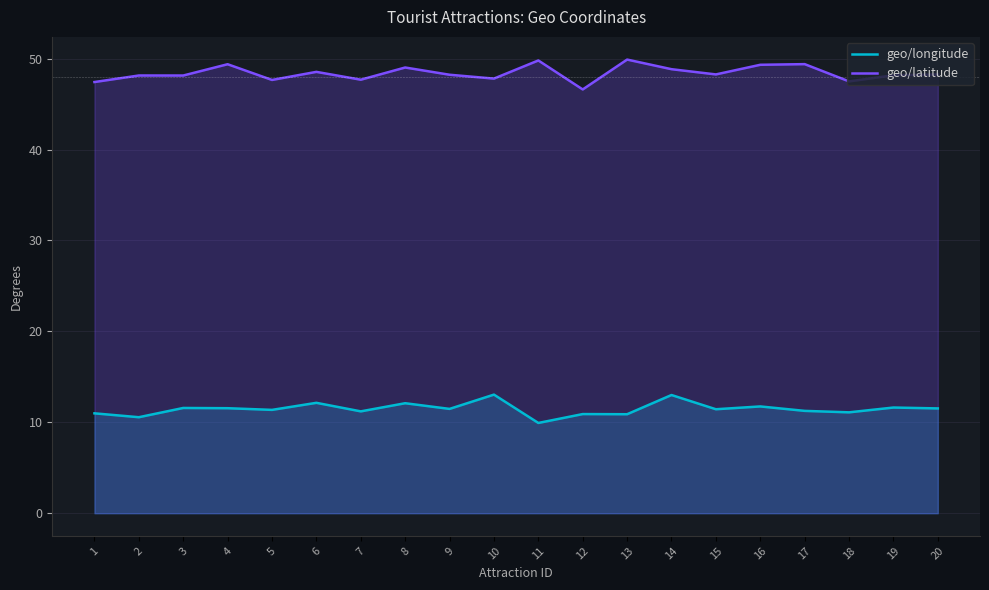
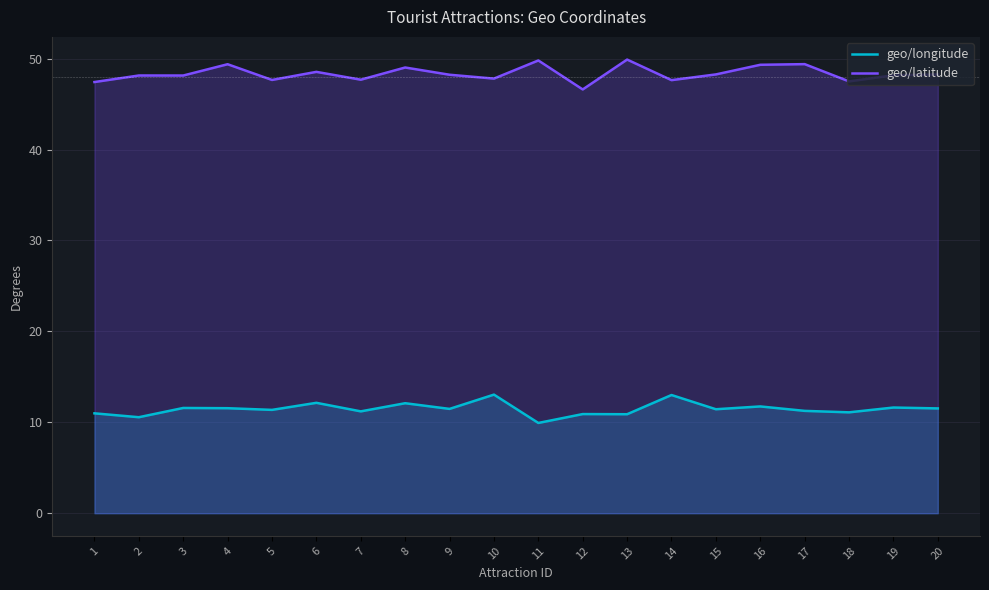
  {
    "geo/longitude": {
      "1": 11,
      "2": 11,
      "3": 12,
      "4": 12,
      "5": 11,
      "6": 12,
      "7": 11,
      "8": 12,
      "9": 11,
      "10": 13,
      "11": 10,
      "12": 11,
      "13": 11,
      "14": 13,
      "15": 11,
      "16": 12,
      "17": 11,
      "18": 11,
      "19": 12,
      "20": 12
    },
    "geo/latitude": {
      "1": 47,
      "2": 48,
      "3": 48,
      "4": 49,
      "5": 48,
      "6": 49,
      "7": 48,
      "8": 49,
      "9": 48,
      "10": 48,
      "11": 50,
      "12": 47,
      "13": 50,
-     "14": 49,
+     "14": 48,
      "15": 48,
      "16": 49,
      "17": 49
    }
  }
